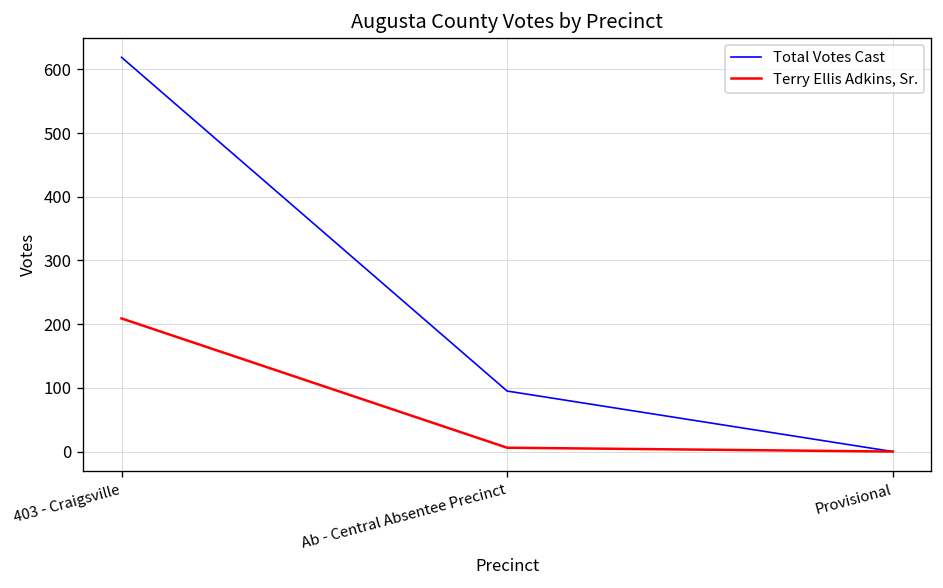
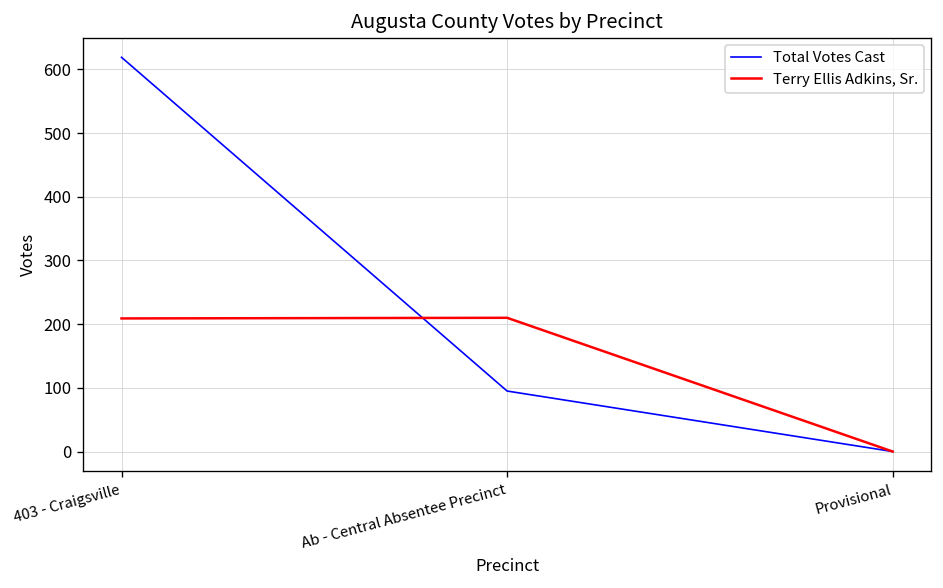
  {
    "Total Votes Cast": {
      "403 - Craigsville": 620,
      "Ab - Central Absentee Precinct": 100
    },
    "Terry Ellis Adkins, Sr.": {
      "403 - Craigsville": 210,
-     "Ab - Central Absentee Precinct": 10
+     "Ab - Central Absentee Precinct": 210
    }
  }
